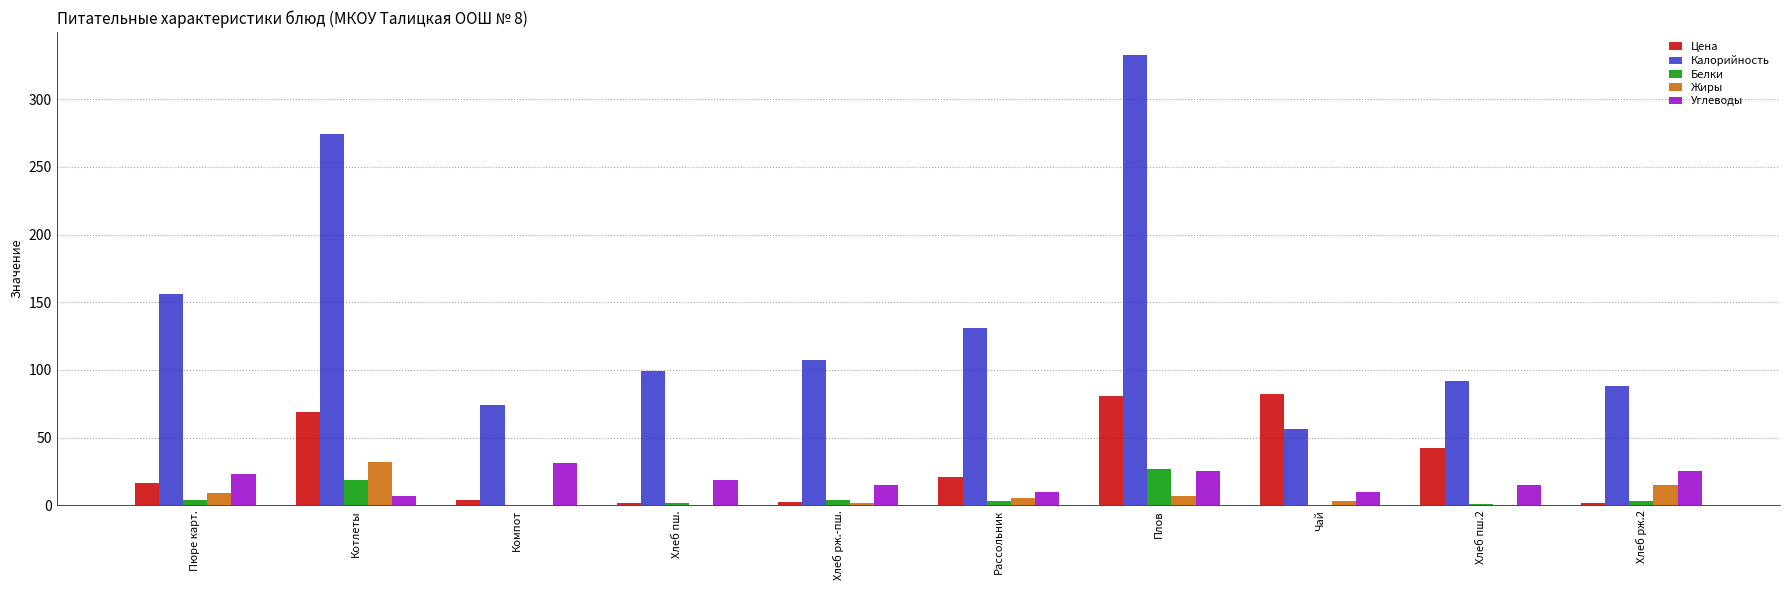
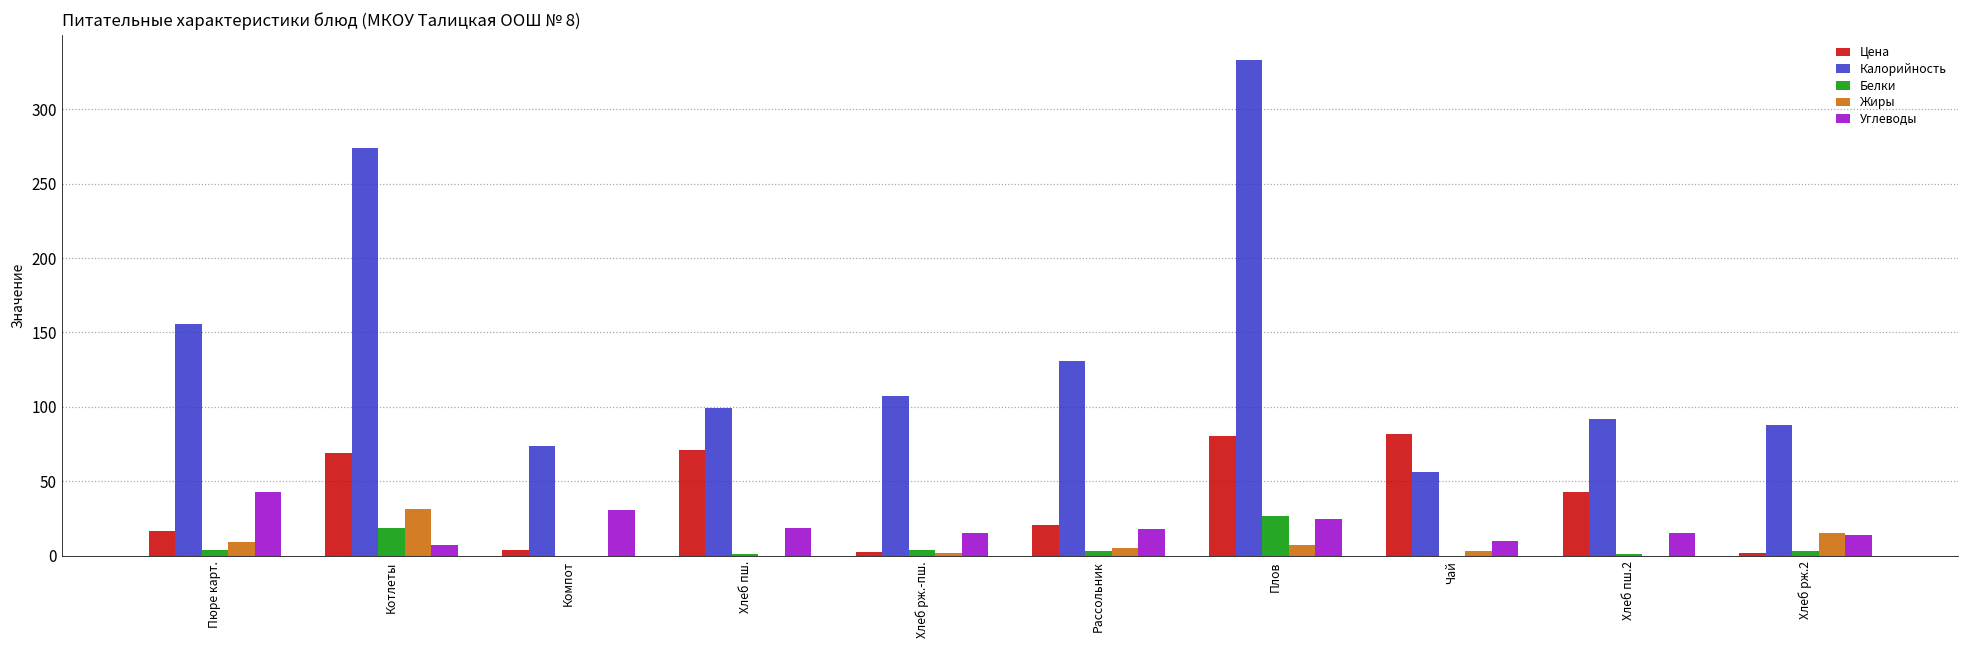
  {
    "Цена": {
      "Пюре карт.": 17,
      "Котлеты": 69,
      "Компот": 4,
-     "Хлеб пш.": 2,
+     "Хлеб пш.": 71,
      "Хлеб рж.-пш.": 3,
      "Рассольник": 21,
      "Плов": 81,
      "Чай": 82,
      "Хлеб пш.2": 43,
      "Хлеб рж.2": 2
    },
    "Калорийность": {
      "Пюре карт.": 156,
      "Котлеты": 274,
      "Компот": 74,
      "Хлеб пш.": 99,
      "Хлеб рж.-пш.": 107,
      "Рассольник": 131,
      "Плов": 333,
      "Чай": 56,
      "Хлеб пш.2": 92,
      "Хлеб рж.2": 88
    },
    "Белки": {
      "Пюре карт.": 4,
      "Котлеты": 19,
      "Компот": 0,
      "Хлеб рж.-пш.": 4,
      "Рассольник": 3,
      "Плов": 27,
      "Хлеб рж.2": 3
    },
    "Жиры": {
      "Пюре карт.": 9,
      "Котлеты": 32,
      "Компот": 0,
      "Хлеб пш.": 0,
      "Рассольник": 5,
      "Плов": 7,
      "Чай": 3,
      "Хлеб пш.2": 0,
      "Хлеб рж.2": 15
    },
    "Углеводы": {
-     "Пюре карт.": 23,
+     "Пюре карт.": 43,
      "Котлеты": 7,
      "Компот": 31,
      "Хлеб пш.": 19,
      "Хлеб рж.-пш.": 15,
-     "Рассольник": 10,
+     "Рассольник": 18,
      "Плов": 25,
      "Чай": 10,
      "Хлеб пш.2": 15,
-     "Хлеб рж.2": 25
+     "Хлеб рж.2": 14
    }
  }
